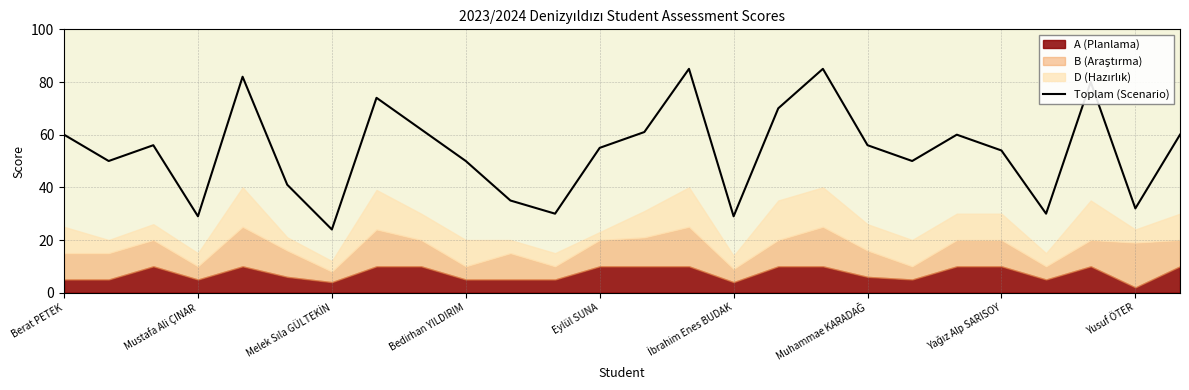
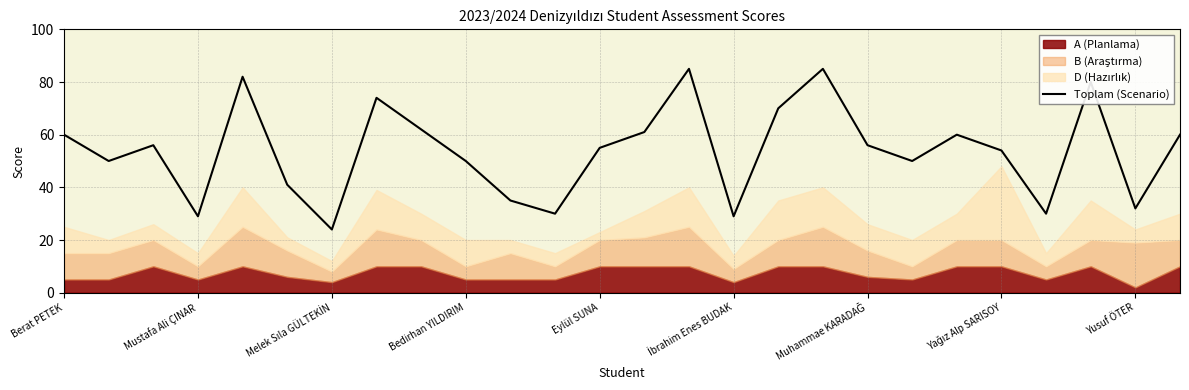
  {
    "Toplam (Scenario)": {
      "Berat PETEK": 60,
      "Mustafa Ali ÇINAR": 29,
      "Melek Sıla GÜLTEKİN": 24,
      "Bedirhan YILDIRIM": 50,
      "Eylül SUNA": 55,
      "İbrahim Enes BUDAK": 29,
      "Muhammae KARADAĞ": 56,
      "Yağız Alp SARISOY": 54,
      "Yusuf ÖTER": 32
    },
    "A (Planlama)": {
      "Berat PETEK": 5,
      "Mustafa Ali ÇINAR": 5,
      "Melek Sıla GÜLTEKİN": 4,
      "Bedirhan YILDIRIM": 5,
      "Eylül SUNA": 10,
      "İbrahim Enes BUDAK": 4,
      "Muhammae KARADAĞ": 6,
      "Yağız Alp SARISOY": 10,
      "Yusuf ÖTER": 2
    },
    "B (Araştırma)": {
      "Berat PETEK": 10,
      "Mustafa Ali ÇINAR": 5,
      "Melek Sıla GÜLTEKİN": 4,
      "Bedirhan YILDIRIM": 5,
      "Eylül SUNA": 10,
      "İbrahim Enes BUDAK": 5,
      "Muhammae KARADAĞ": 10,
      "Yağız Alp SARISOY": 10,
      "Yusuf ÖTER": 17
    },
    "D (Hazırlık)": {
      "Berat PETEK": 10,
      "Mustafa Ali ÇINAR": 5,
      "Melek Sıla GÜLTEKİN": 4,
      "Bedirhan YILDIRIM": 10,
      "Eylül SUNA": 3,
      "İbrahim Enes BUDAK": 5,
      "Muhammae KARADAĞ": 10,
-     "Yağız Alp SARISOY": 10,
+     "Yağız Alp SARISOY": 28,
      "Yusuf ÖTER": 5
    }
  }
